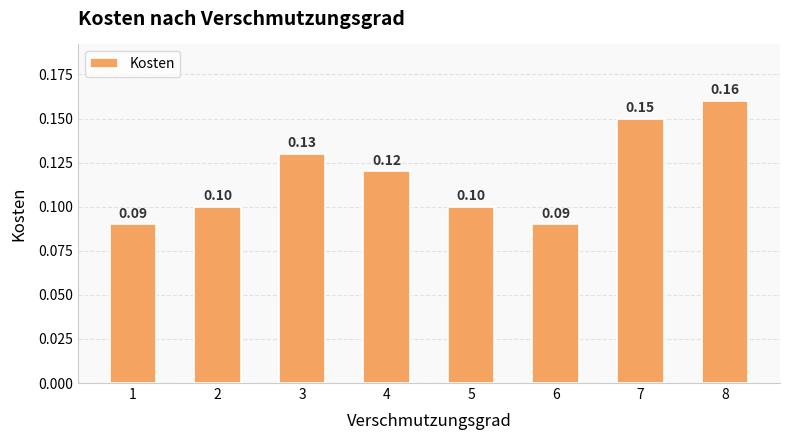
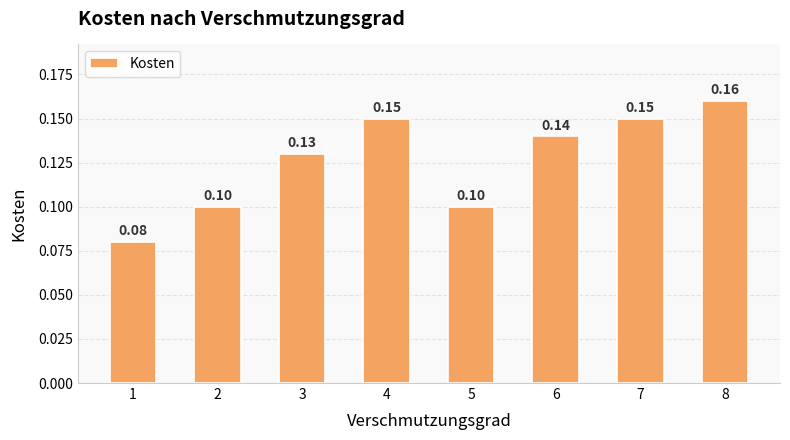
  {
-   "1": 0.09,
+   "1": 0.08,
    "2": 0.10,
    "3": 0.13,
-   "4": 0.12,
+   "4": 0.15,
    "5": 0.10,
-   "6": 0.09,
+   "6": 0.14,
    "7": 0.15,
    "8": 0.16
  }
